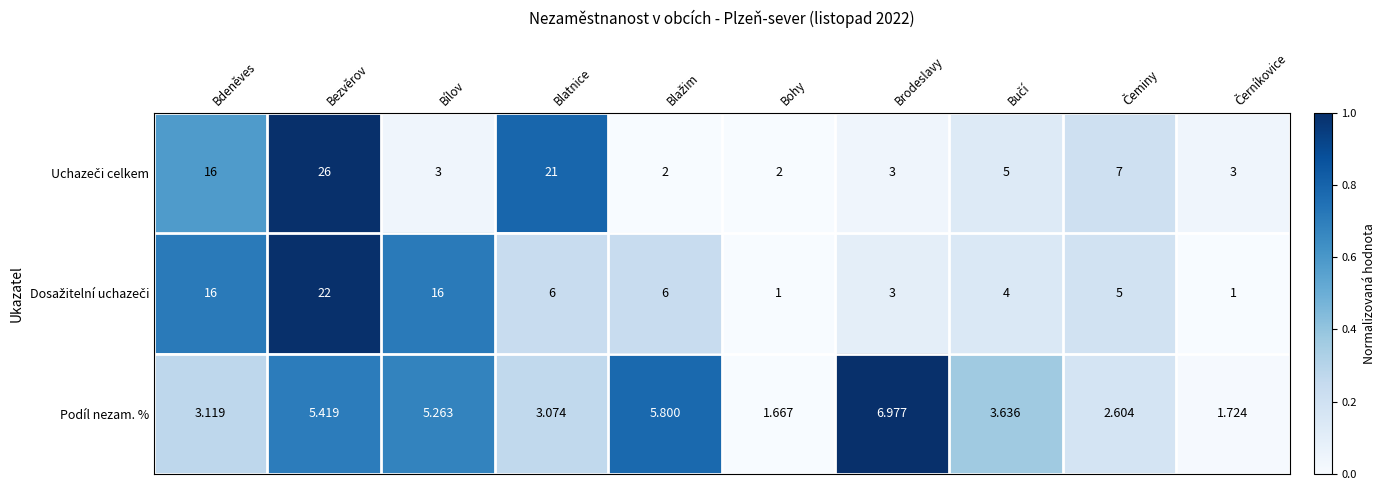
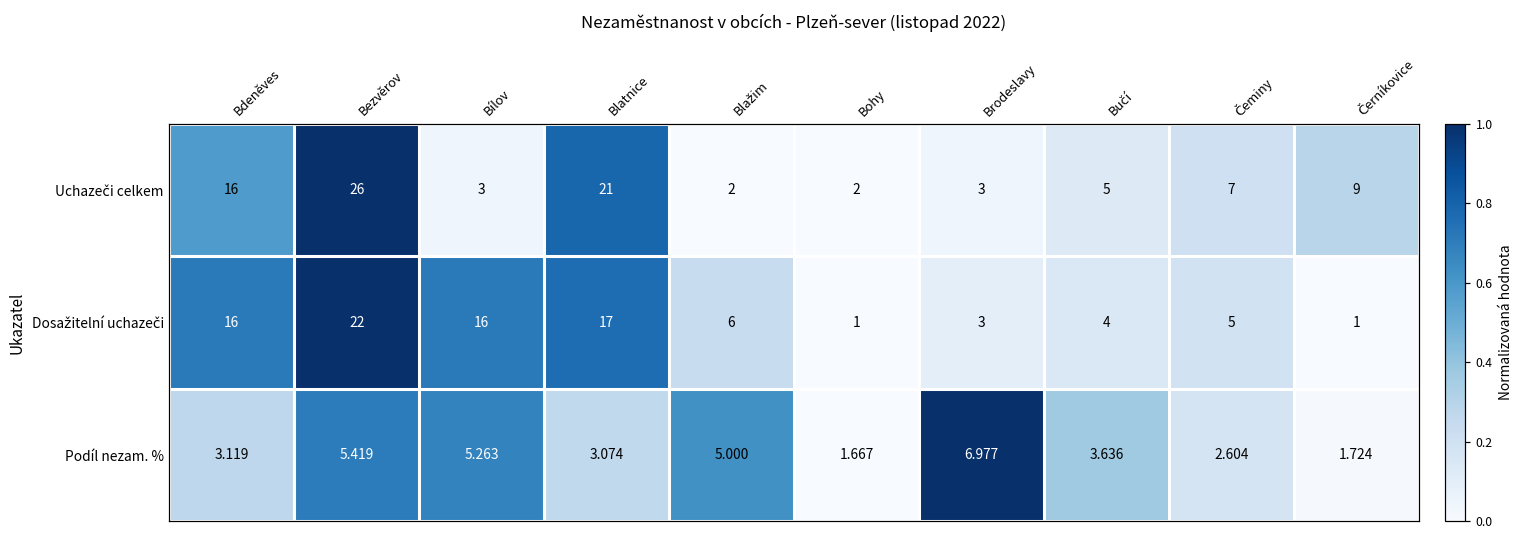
  {
    "Uchazeči celkem": {
      "Bdeněves": 16,
      "Bezvěrov": 26,
      "Bílov": 3,
      "Blatnice": 21,
      "Blažim": 2,
      "Bohy": 2,
      "Brodeslavy": 3,
      "Bučí": 5,
      "Čeminy": 7,
-     "Černíkovice": 3
+     "Černíkovice": 9
    },
    "Dosažitelní uchazeči": {
      "Bdeněves": 16,
      "Bezvěrov": 22,
      "Bílov": 16,
-     "Blatnice": 6,
+     "Blatnice": 17,
      "Blažim": 6,
      "Bohy": 1,
      "Brodeslavy": 3,
      "Bučí": 4,
      "Čeminy": 5,
      "Černíkovice": 1
    },
    "Podíl nezam. %": {
      "Bdeněves": 3.119,
      "Bezvěrov": 5.419,
      "Bílov": 5.263,
      "Blatnice": 3.074,
-     "Blažim": 5.800,
+     "Blažim": 5.000,
      "Bohy": 1.667,
      "Brodeslavy": 6.977,
      "Bučí": 3.636,
      "Čeminy": 2.604,
      "Černíkovice": 1.724
    }
  }
